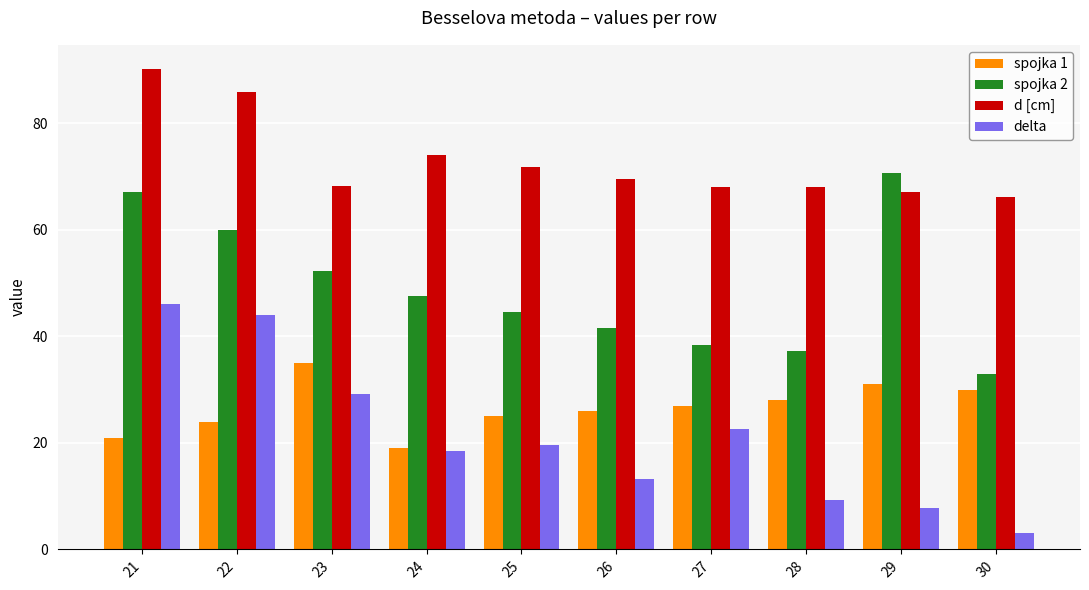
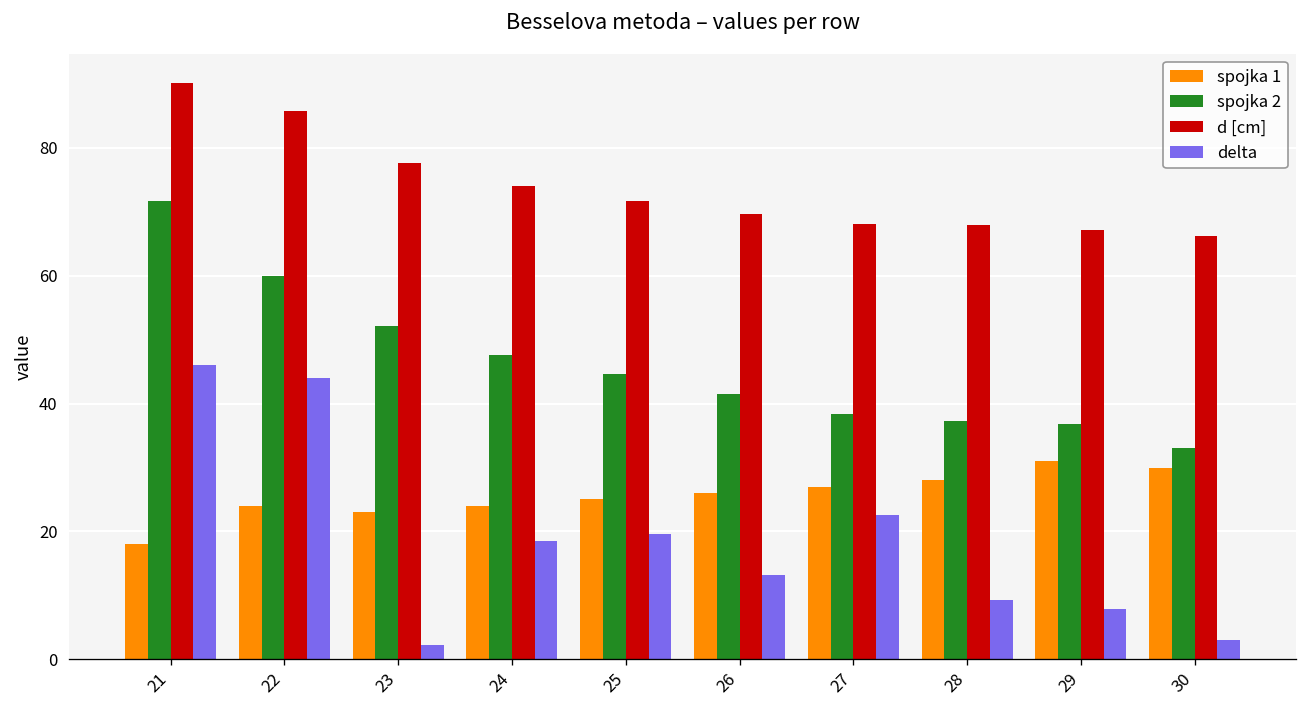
  {
    "spojka 1": {
-     "21": 21,
+     "21": 18,
      "22": 24,
-     "23": 35,
-     "24": 19,
+     "23": 23,
+     "24": 24,
      "25": 25,
      "26": 26,
      "27": 27,
      "28": 28,
      "29": 31,
      "30": 30
    },
    "spojka 2": {
-     "21": 67,
+     "21": 72,
      "22": 60,
      "23": 52,
      "24": 48,
      "25": 45,
      "26": 42,
      "27": 38,
      "28": 37,
-     "29": 71,
+     "29": 37,
      "30": 33
    },
    "d [cm]": {
      "21": 90,
      "22": 86,
-     "23": 68,
+     "23": 78,
      "24": 74,
      "25": 72,
      "26": 70,
      "27": 68,
      "28": 68,
      "29": 67,
      "30": 66
    },
    "delta": {
      "21": 46,
      "22": 44,
-     "23": 29,
+     "23": 2,
      "24": 19,
      "25": 20,
      "26": 13,
      "27": 23,
      "28": 9,
      "29": 8,
      "30": 3
    }
  }
